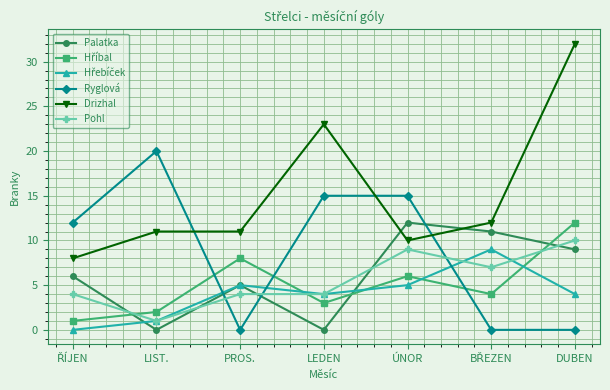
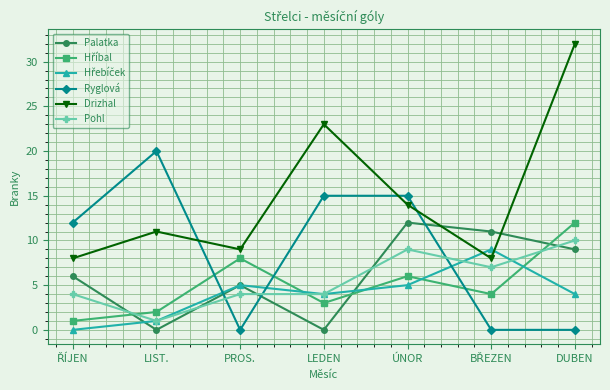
  {
    "Drizhal": {
      "ŘÍJEN": 8,
      "LIST.": 11,
-     "PROS.": 11,
+     "PROS.": 9,
      "LEDEN": 23,
-     "ÚNOR": 10,
-     "BŘEZEN": 12,
+     "ÚNOR": 14,
+     "BŘEZEN": 8,
      "DUBEN": 32
    },
    "Pohl": {
      "ŘÍJEN": 4,
      "PROS.": 4,
      "ÚNOR": 9,
      "BŘEZEN": 7,
      "DUBEN": 10
    }
  }
